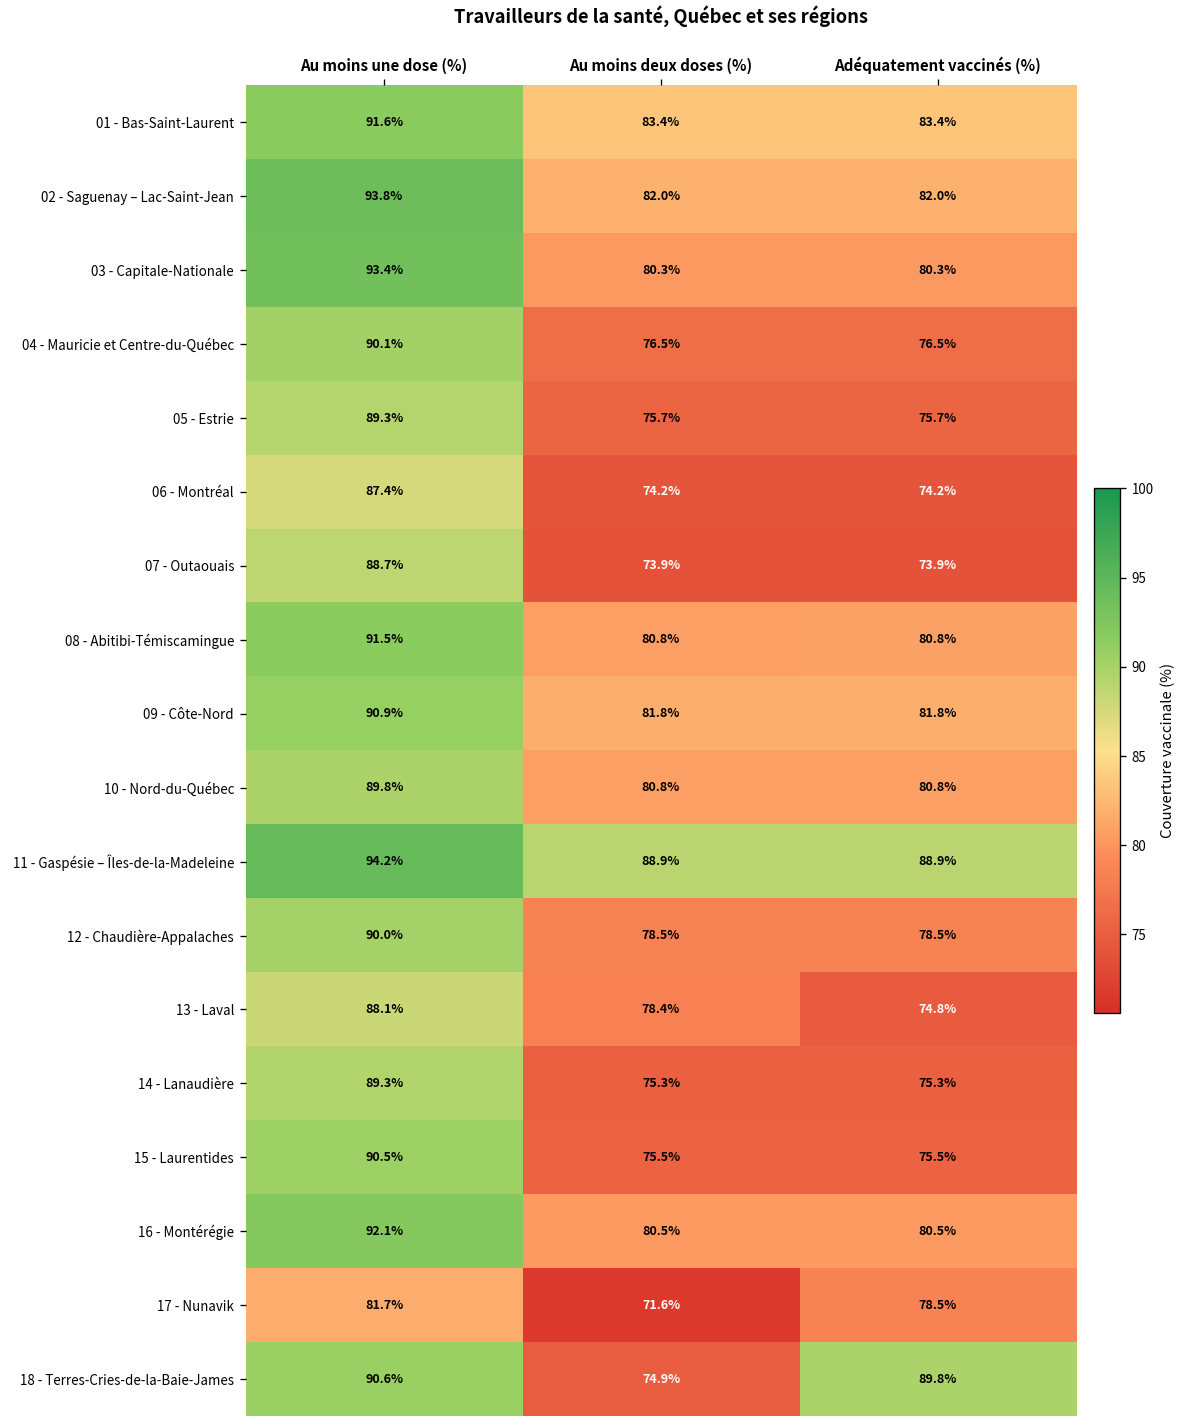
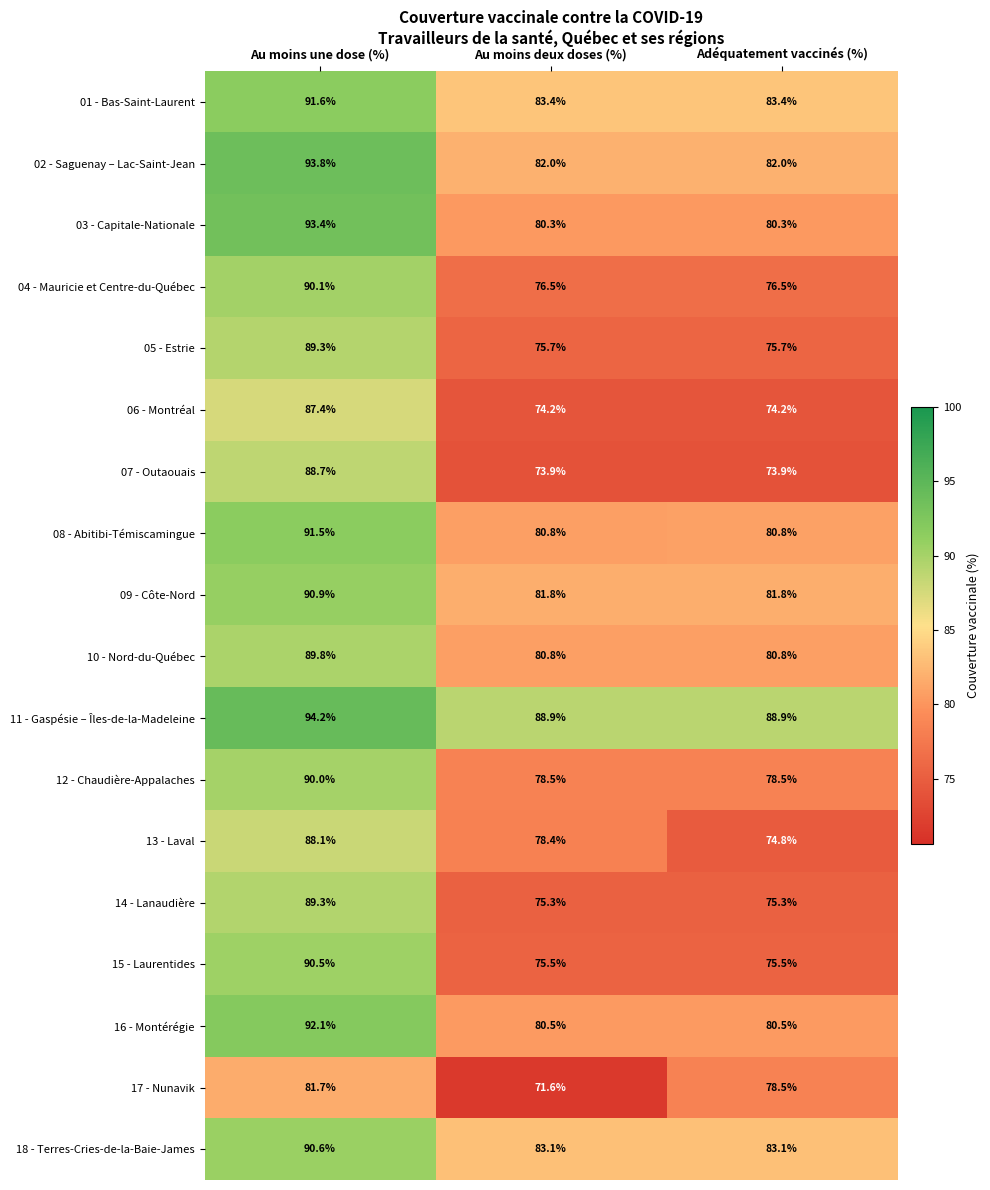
  {
    "01 - Bas-Saint-Laurent": {
      "Au moins une dose (%)": "91.6%",
      "Au moins deux doses (%)": "83.4%",
      "Adéquatement vaccinés (%)": "83.4%"
    },
    "02 - Saguenay – Lac-Saint-Jean": {
      "Au moins une dose (%)": "93.8%",
      "Au moins deux doses (%)": "82.0%",
      "Adéquatement vaccinés (%)": "82.0%"
    },
    "03 - Capitale-Nationale": {
      "Au moins une dose (%)": "93.4%",
      "Au moins deux doses (%)": "80.3%",
      "Adéquatement vaccinés (%)": "80.3%"
    },
    "04 - Mauricie et Centre-du-Québec": {
      "Au moins une dose (%)": "90.1%",
      "Au moins deux doses (%)": "76.5%",
      "Adéquatement vaccinés (%)": "76.5%"
    },
    "05 - Estrie": {
      "Au moins une dose (%)": "89.3%",
      "Au moins deux doses (%)": "75.7%",
      "Adéquatement vaccinés (%)": "75.7%"
    },
    "06 - Montréal": {
      "Au moins une dose (%)": "87.4%",
      "Au moins deux doses (%)": "74.2%",
      "Adéquatement vaccinés (%)": "74.2%"
    },
    "07 - Outaouais": {
      "Au moins une dose (%)": "88.7%",
      "Au moins deux doses (%)": "73.9%",
      "Adéquatement vaccinés (%)": "73.9%"
    },
    "08 - Abitibi-Témiscamingue": {
      "Au moins une dose (%)": "91.5%",
      "Au moins deux doses (%)": "80.8%",
      "Adéquatement vaccinés (%)": "80.8%"
    },
    "09 - Côte-Nord": {
      "Au moins une dose (%)": "90.9%",
      "Au moins deux doses (%)": "81.8%",
      "Adéquatement vaccinés (%)": "81.8%"
    },
    "10 - Nord-du-Québec": {
      "Au moins une dose (%)": "89.8%",
      "Au moins deux doses (%)": "80.8%",
      "Adéquatement vaccinés (%)": "80.8%"
    },
    "11 - Gaspésie – Îles-de-la-Madeleine": {
      "Au moins une dose (%)": "94.2%",
      "Au moins deux doses (%)": "88.9%",
      "Adéquatement vaccinés (%)": "88.9%"
    },
    "12 - Chaudière-Appalaches": {
      "Au moins une dose (%)": "90.0%",
      "Au moins deux doses (%)": "78.5%",
      "Adéquatement vaccinés (%)": "78.5%"
    },
    "13 - Laval": {
      "Au moins une dose (%)": "88.1%",
      "Au moins deux doses (%)": "78.4%",
      "Adéquatement vaccinés (%)": "74.8%"
    },
    "14 - Lanaudière": {
      "Au moins une dose (%)": "89.3%",
      "Au moins deux doses (%)": "75.3%",
      "Adéquatement vaccinés (%)": "75.3%"
    },
    "15 - Laurentides": {
      "Au moins une dose (%)": "90.5%",
      "Au moins deux doses (%)": "75.5%",
      "Adéquatement vaccinés (%)": "75.5%"
    },
    "16 - Montérégie": {
      "Au moins une dose (%)": "92.1%",
      "Au moins deux doses (%)": "80.5%",
      "Adéquatement vaccinés (%)": "80.5%"
    },
    "17 - Nunavik": {
      "Au moins une dose (%)": "81.7%",
      "Au moins deux doses (%)": "71.6%",
      "Adéquatement vaccinés (%)": "78.5%"
    },
    "18 - Terres-Cries-de-la-Baie-James": {
      "Au moins une dose (%)": "90.6%",
-     "Au moins deux doses (%)": "74.9%",
-     "Adéquatement vaccinés (%)": "89.8%"
+     "Au moins deux doses (%)": "83.1%",
+     "Adéquatement vaccinés (%)": "83.1%"
    }
  }
